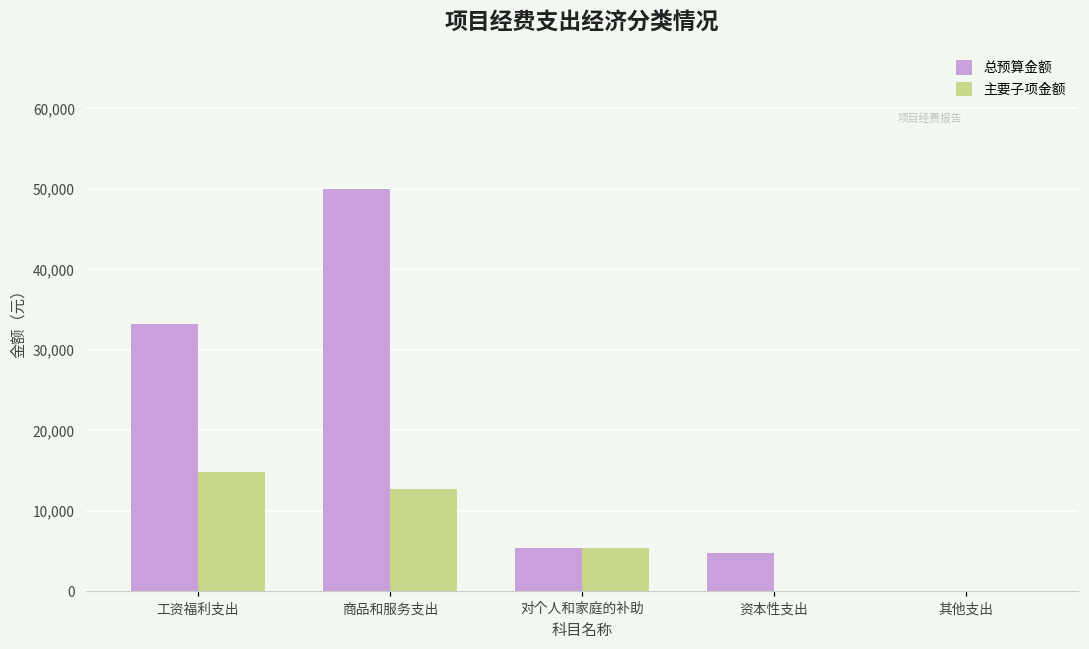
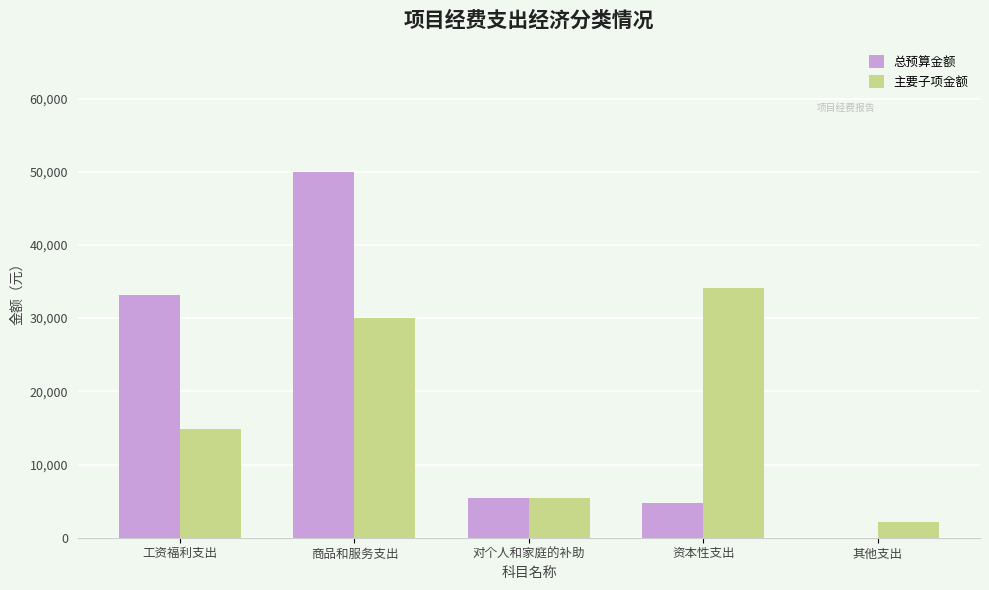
  {
    "总预算金额": {
      "工资福利支出": "33,000",
      "商品和服务支出": "50,000",
      "对个人和家庭的补助": "5,000",
      "资本性支出": "5,000",
      "其他支出": "0"
    },
    "主要子项金额": {
      "工资福利支出": "15,000",
-     "商品和服务支出": "13,000",
+     "商品和服务支出": "30,000",
      "对个人和家庭的补助": "5,000",
-     "资本性支出": "0",
-     "其他支出": "0"
+     "资本性支出": "34,000",
+     "其他支出": "2,000"
    }
  }
